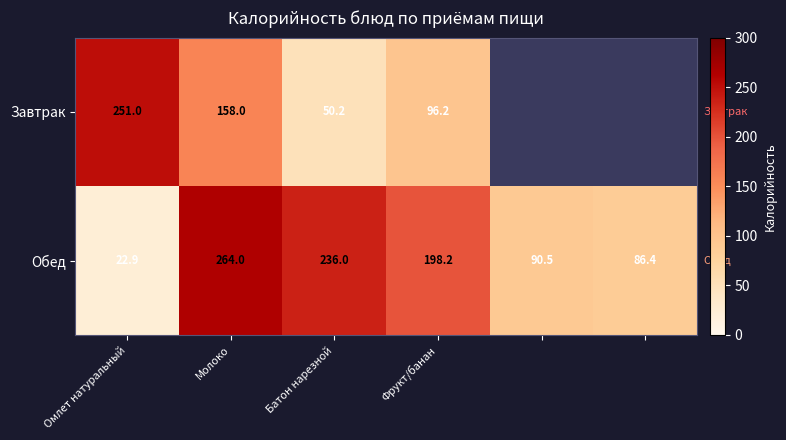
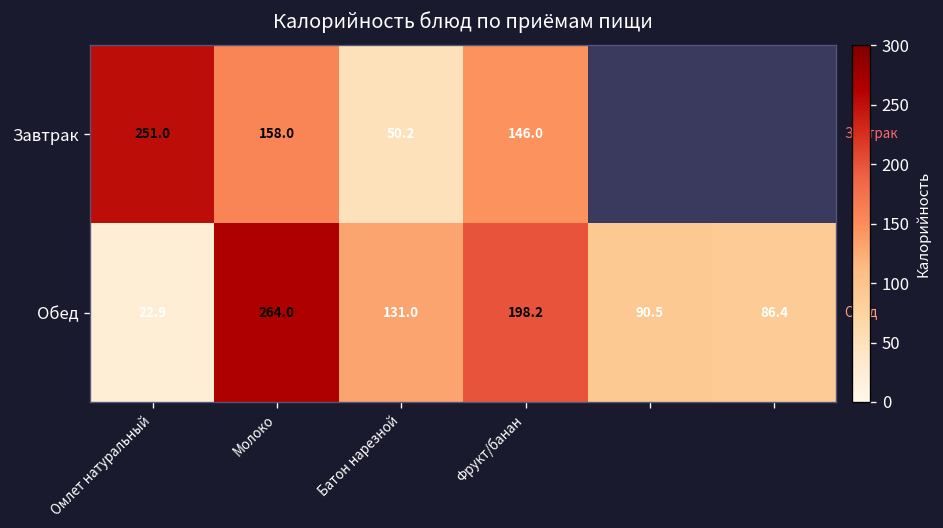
  {
    "Завтрак": {
      "Омлет натуральный": 251.0,
      "Молоко": 158.0,
      "Батон нарезной": 50.2,
-     "Фрукт/банан": 96.2
+     "Фрукт/банан": 146.0
    },
    "Обед": {
      "Молоко": 264.0,
-     "Батон нарезной": 236.0,
+     "Батон нарезной": 131.0,
      "Фрукт/банан": 198.2
    }
  }
